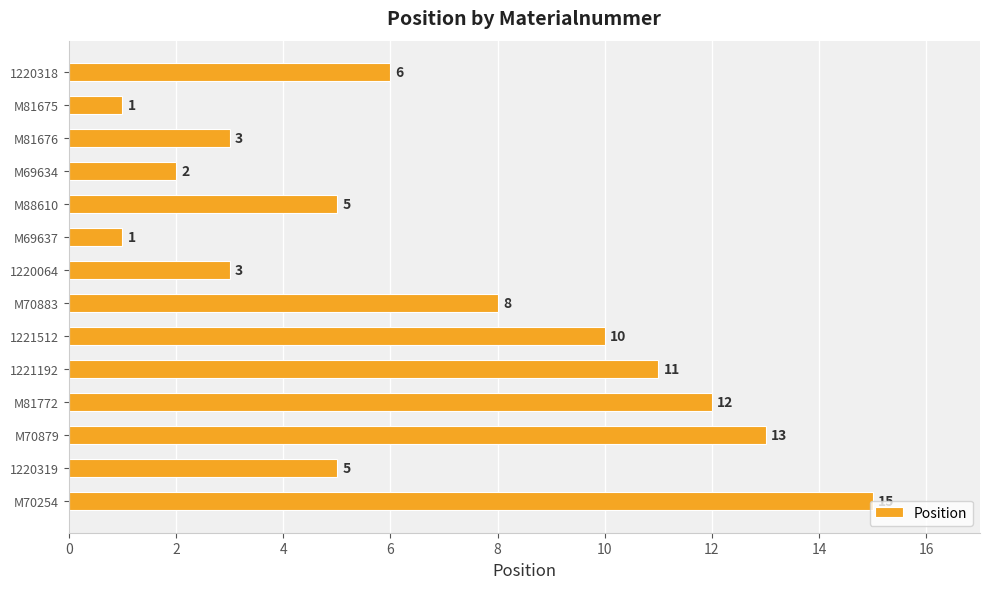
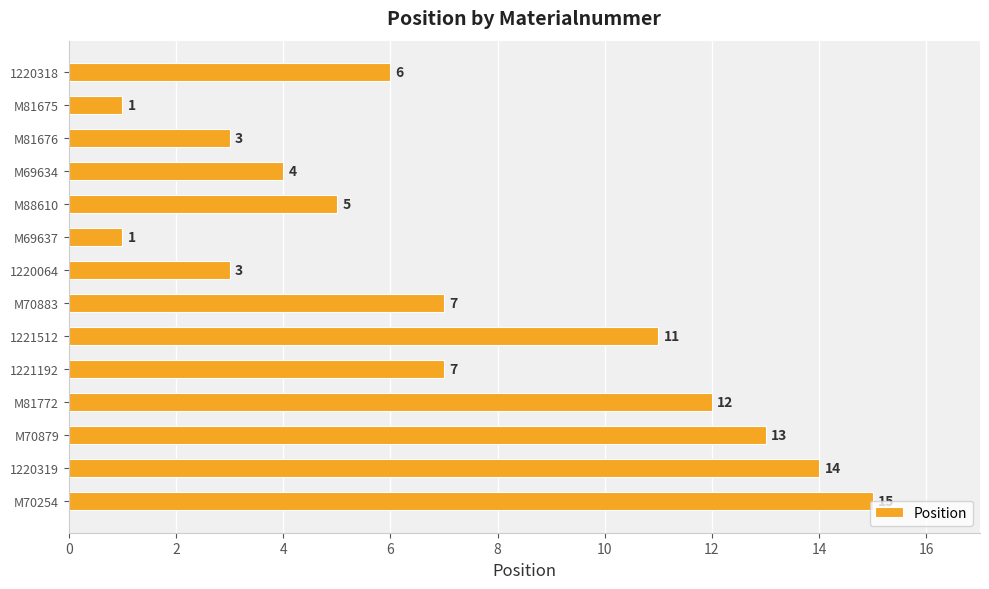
  {
    "1220318": 6,
    "M81675": 1,
    "M81676": 3,
-   "M69634": 2,
+   "M69634": 4,
    "M88610": 5,
    "M69637": 1,
    "1220064": 3,
-   "M70883": 8,
-   "1221512": 10,
-   "1221192": 11,
+   "M70883": 7,
+   "1221512": 11,
+   "1221192": 7,
    "M81772": 12,
    "M70879": 13,
-   "1220319": 5
+   "1220319": 14
  }
